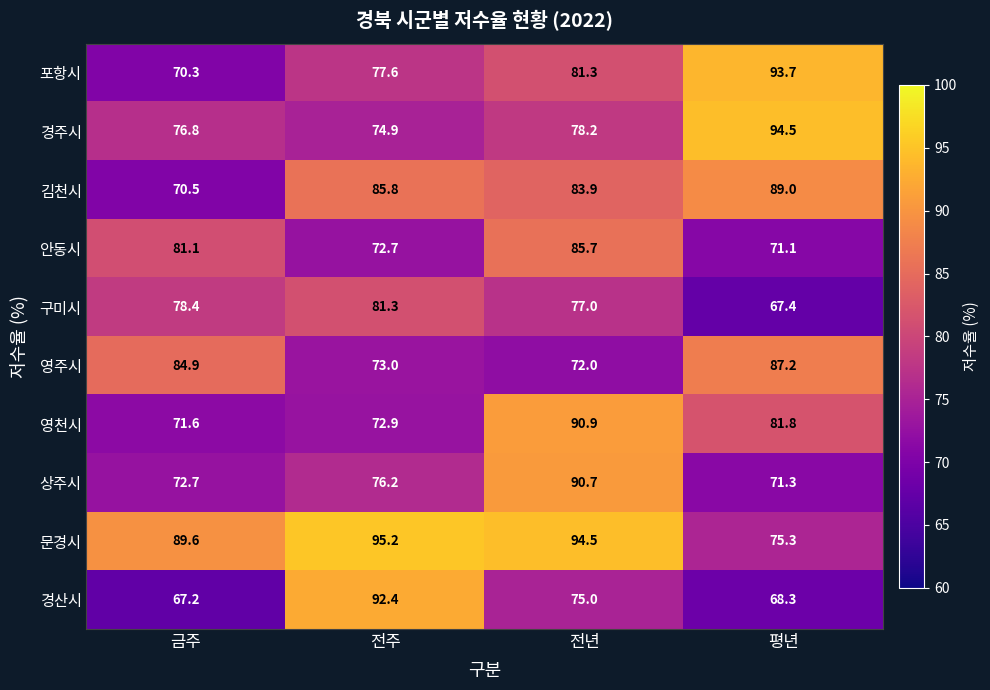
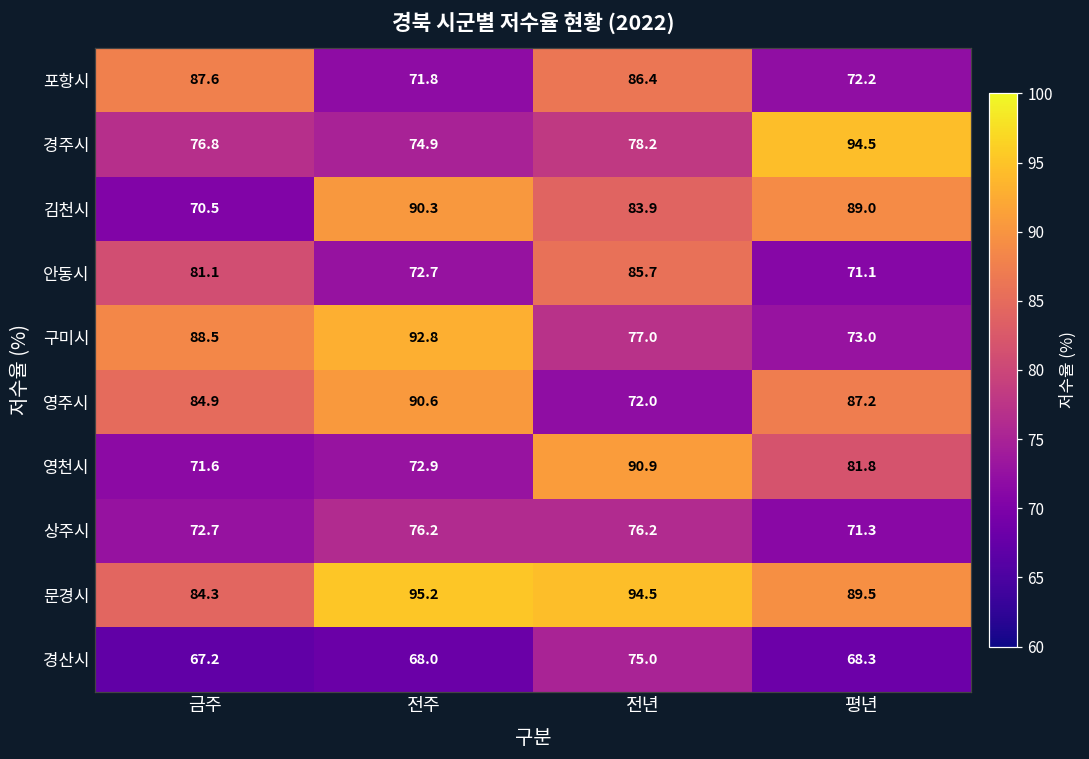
  {
    "포항시": {
-     "금주": 70.3,
-     "전주": 77.6,
-     "전년": 81.3,
-     "평년": 93.7
+     "금주": 87.6,
+     "전주": 71.8,
+     "전년": 86.4,
+     "평년": 72.2
    },
    "경주시": {
      "금주": 76.8,
      "전주": 74.9,
      "전년": 78.2,
      "평년": 94.5
    },
    "김천시": {
      "금주": 70.5,
-     "전주": 85.8,
+     "전주": 90.3,
      "전년": 83.9,
      "평년": 89.0
    },
    "안동시": {
      "금주": 81.1,
      "전주": 72.7,
      "전년": 85.7,
      "평년": 71.1
    },
    "구미시": {
-     "금주": 78.4,
-     "전주": 81.3,
+     "금주": 88.5,
+     "전주": 92.8,
      "전년": 77.0,
-     "평년": 67.4
+     "평년": 73.0
    },
    "영주시": {
      "금주": 84.9,
-     "전주": 73.0,
+     "전주": 90.6,
      "전년": 72.0,
      "평년": 87.2
    },
    "영천시": {
      "금주": 71.6,
      "전주": 72.9,
      "전년": 90.9,
      "평년": 81.8
    },
    "상주시": {
      "금주": 72.7,
      "전주": 76.2,
-     "전년": 90.7,
+     "전년": 76.2,
      "평년": 71.3
    },
    "문경시": {
-     "금주": 89.6,
+     "금주": 84.3,
      "전주": 95.2,
      "전년": 94.5,
-     "평년": 75.3
+     "평년": 89.5
    },
    "경산시": {
      "금주": 67.2,
-     "전주": 92.4,
+     "전주": 68.0,
      "전년": 75.0,
      "평년": 68.3
    }
  }
